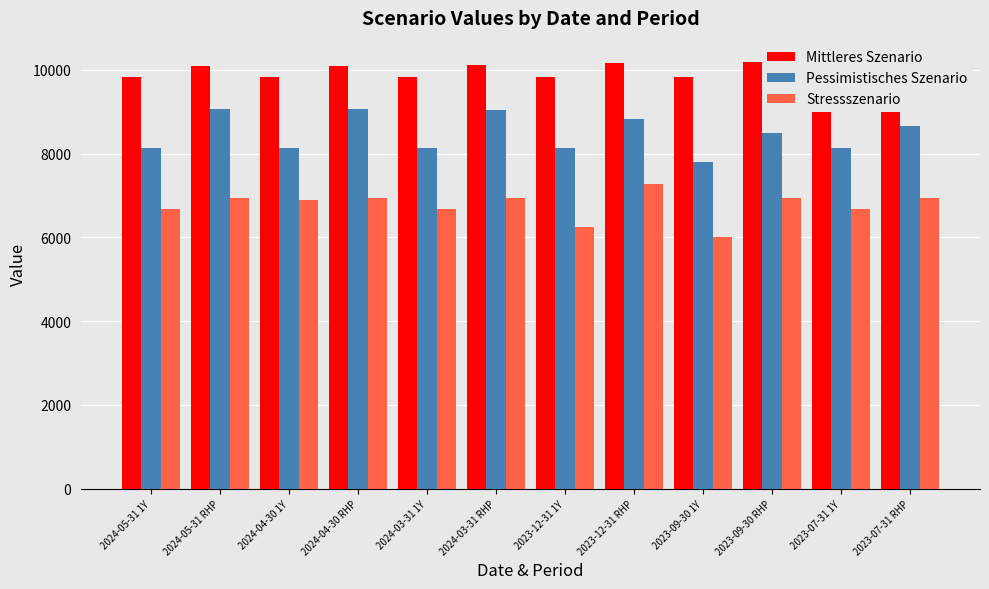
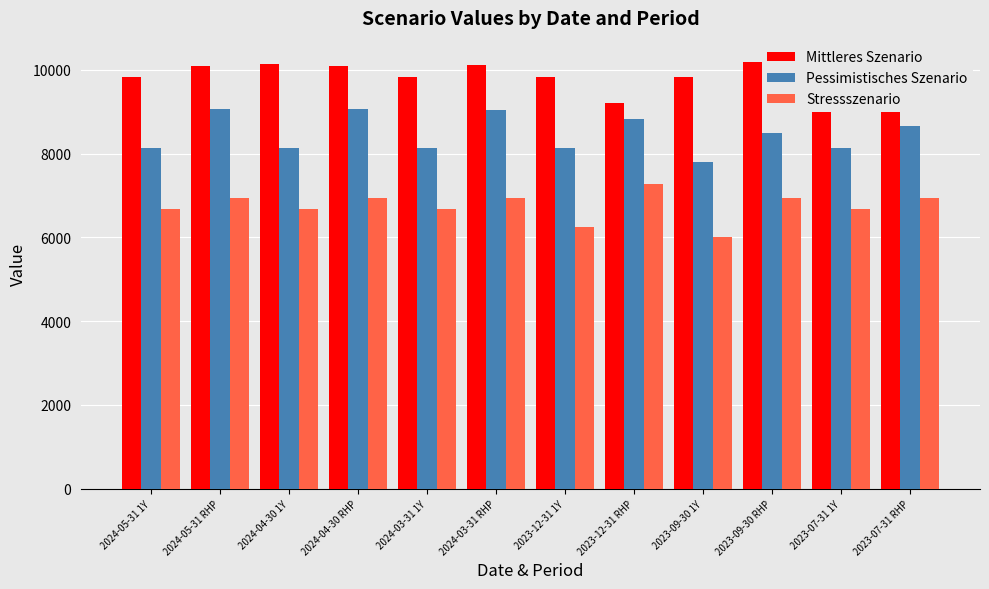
  {
    "Mittleres Szenario": {
      "2024-05-31 1Y": 9800,
      "2024-05-31 RHP": 10100,
-     "2024-04-30 1Y": 9800,
+     "2024-04-30 1Y": 10100,
      "2024-04-30 RHP": 10100,
      "2024-03-31 1Y": 9800,
      "2024-03-31 RHP": 10100,
      "2023-12-31 1Y": 9800,
-     "2023-12-31 RHP": 10200,
+     "2023-12-31 RHP": 9200,
      "2023-09-30 1Y": 9800,
      "2023-09-30 RHP": 10200
    },
    "Pessimistisches Szenario": {
      "2024-05-31 1Y": 8100,
      "2024-05-31 RHP": 9100,
      "2024-04-30 1Y": 8100,
      "2024-04-30 RHP": 9100,
      "2024-03-31 1Y": 8100,
      "2024-03-31 RHP": 9100,
      "2023-12-31 1Y": 8100,
      "2023-12-31 RHP": 8800,
      "2023-09-30 1Y": 7800,
      "2023-09-30 RHP": 8500,
      "2023-07-31 1Y": 8100,
      "2023-07-31 RHP": 8700
    },
    "Stressszenario": {
      "2024-05-31 1Y": 6700,
      "2024-05-31 RHP": 7000,
-     "2024-04-30 1Y": 6900,
+     "2024-04-30 1Y": 6700,
      "2024-04-30 RHP": 7000,
      "2024-03-31 1Y": 6700,
      "2024-03-31 RHP": 7000,
      "2023-12-31 1Y": 6200,
      "2023-12-31 RHP": 7300,
      "2023-09-30 1Y": 6000,
      "2023-09-30 RHP": 7000,
      "2023-07-31 1Y": 6700,
      "2023-07-31 RHP": 7000
    }
  }
